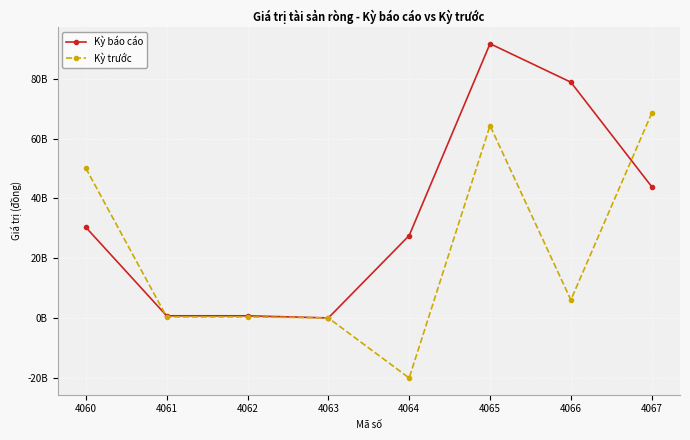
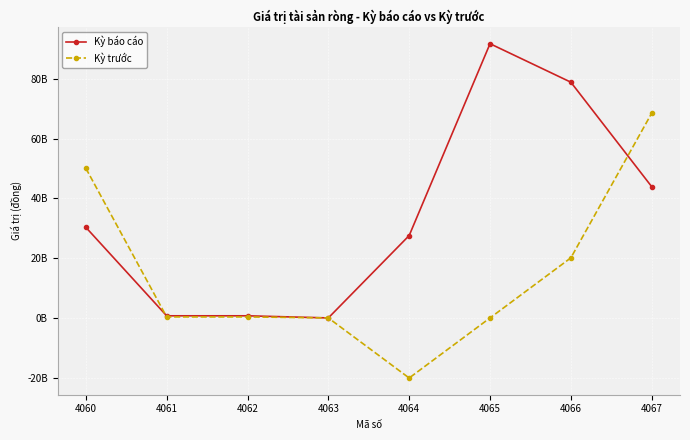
  {
    "Kỳ báo cáo": {
      "4060": 30000000000,
      "4064": 28000000000,
      "4065": 92000000000,
      "4066": 79000000000,
      "4067": 44000000000
    },
    "Kỳ trước": {
      "4060": 50000000000,
      "4064": -20000000000,
-     "4065": 64000000000,
-     "4066": 6000000000,
+     "4065": 0,
+     "4066": 20000000000,
      "4067": 69000000000
    }
  }
